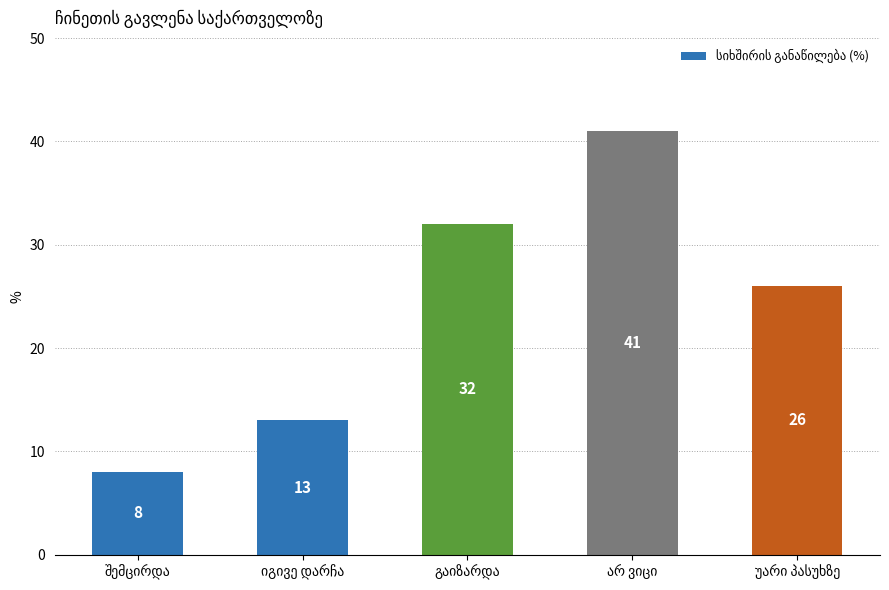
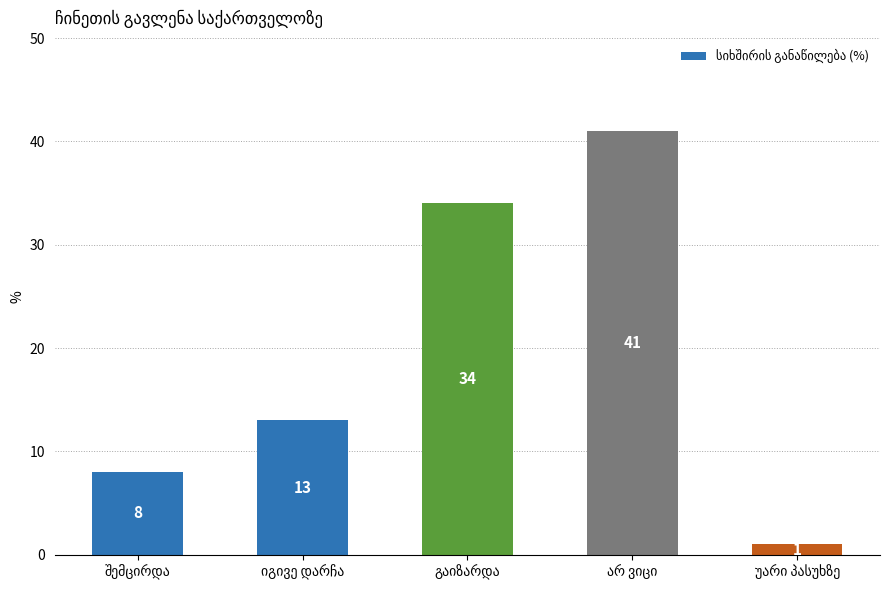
  {
    "შემცირდა": 8,
    "იგივე დარჩა": 13,
-   "გაიზარდა": 32,
+   "გაიზარდა": 34,
    "არ ვიცი": 41,
-   "უარი პასუხზე": 26
+   "უარი პასუხზე": 1
  }
